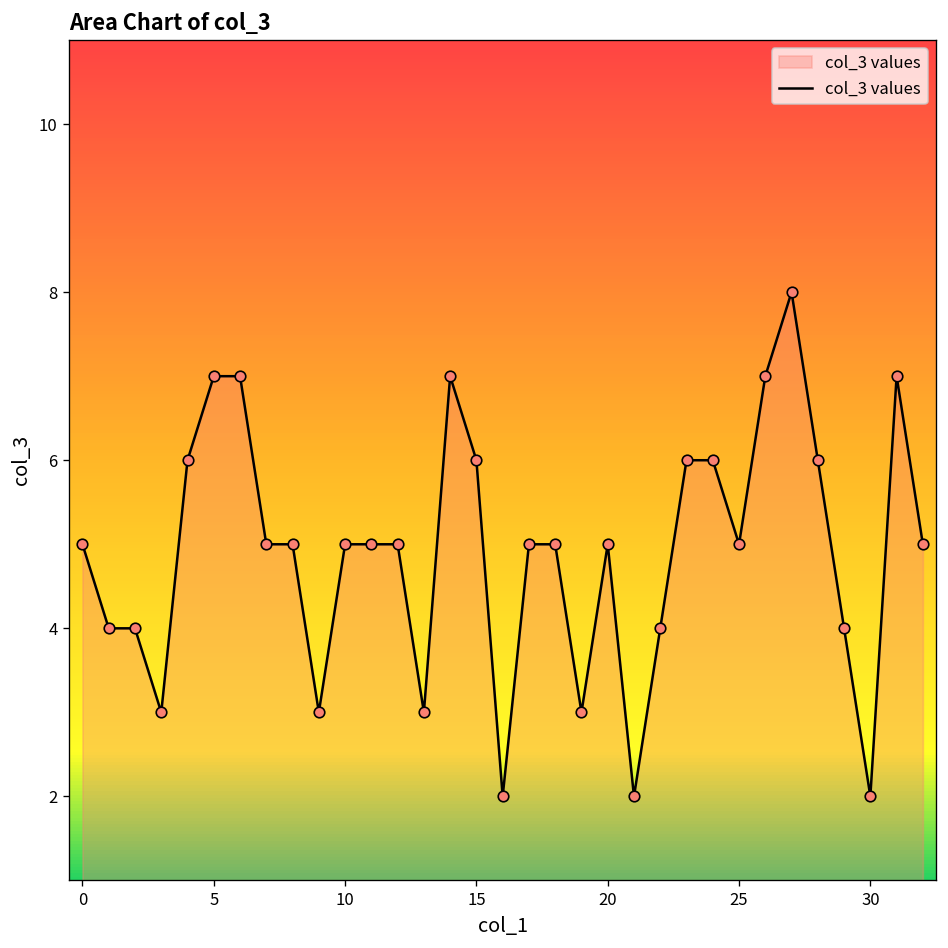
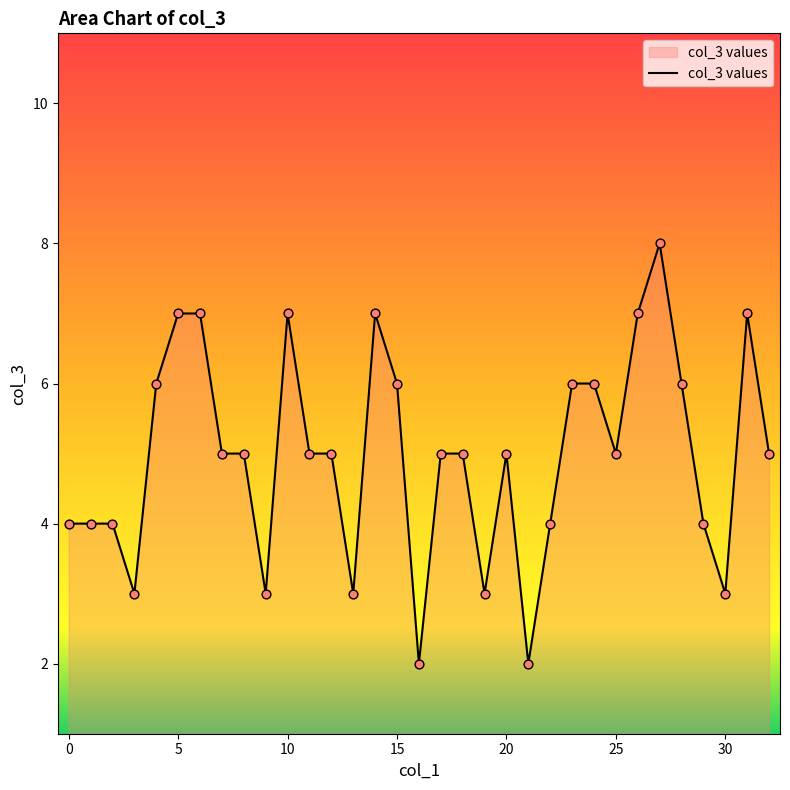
  {
-   "0": 5,
+   "0": 4,
    "5": 7,
-   "10": 5,
+   "10": 7,
    "15": 6,
    "20": 5,
    "25": 5,
-   "30": 2
+   "30": 3
  }
